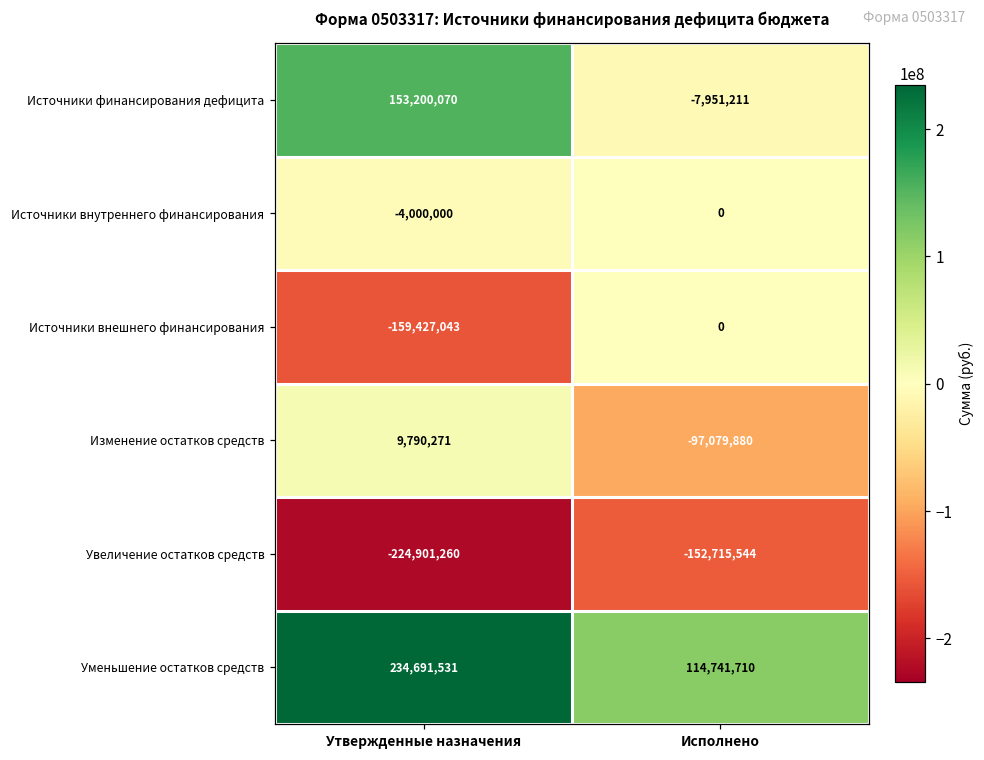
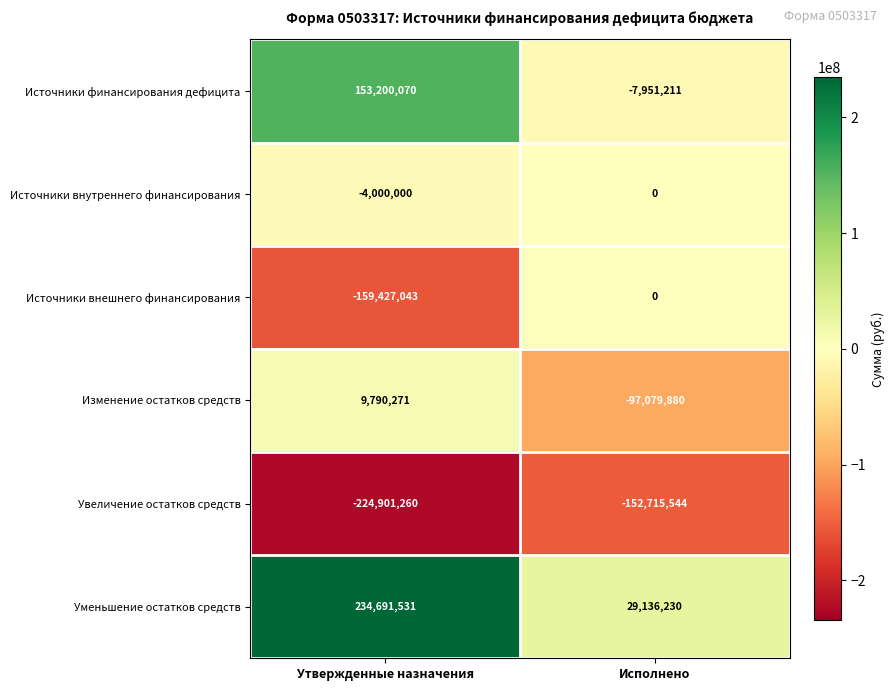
  {
    "Источники финансирования дефицита": {
      "Утвержденные назначения": "153,200,070",
      "Исполнено": "-7,951,211"
    },
    "Источники внутреннего финансирования": {
      "Утвержденные назначения": "-4,000,000",
      "Исполнено": "0"
    },
    "Источники внешнего финансирования": {
      "Утвержденные назначения": "-159,427,043",
      "Исполнено": "0"
    },
    "Изменение остатков средств": {
      "Утвержденные назначения": "9,790,271",
      "Исполнено": "-97,079,880"
    },
    "Увеличение остатков средств": {
      "Утвержденные назначения": "-224,901,260",
      "Исполнено": "-152,715,544"
    },
    "Уменьшение остатков средств": {
      "Утвержденные назначения": "234,691,531",
-     "Исполнено": "114,741,710"
+     "Исполнено": "29,136,230"
    }
  }
